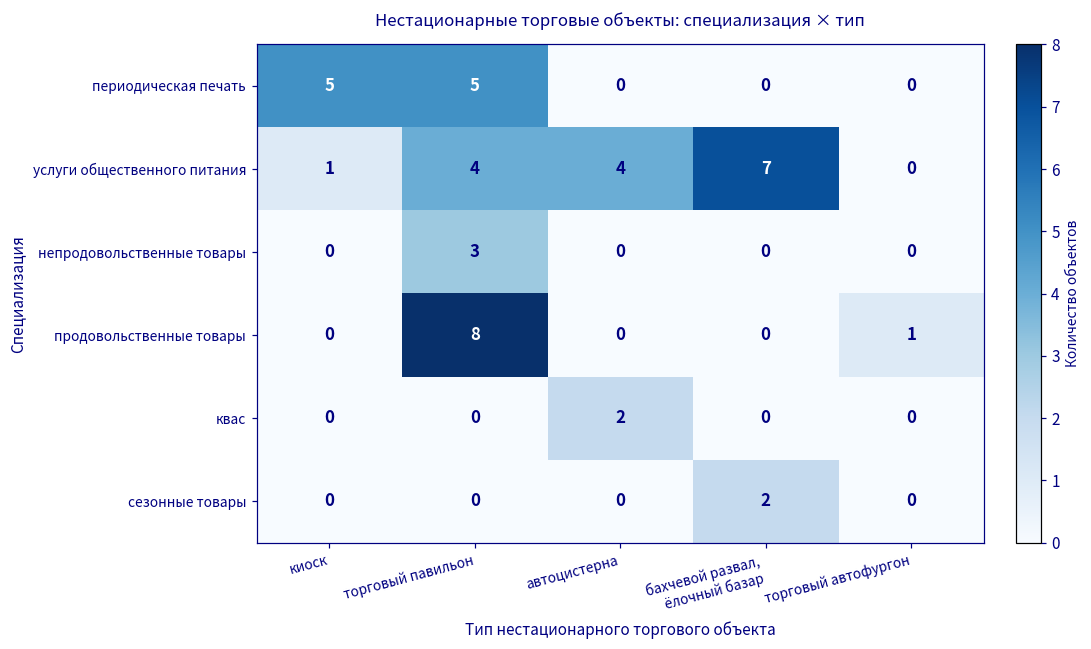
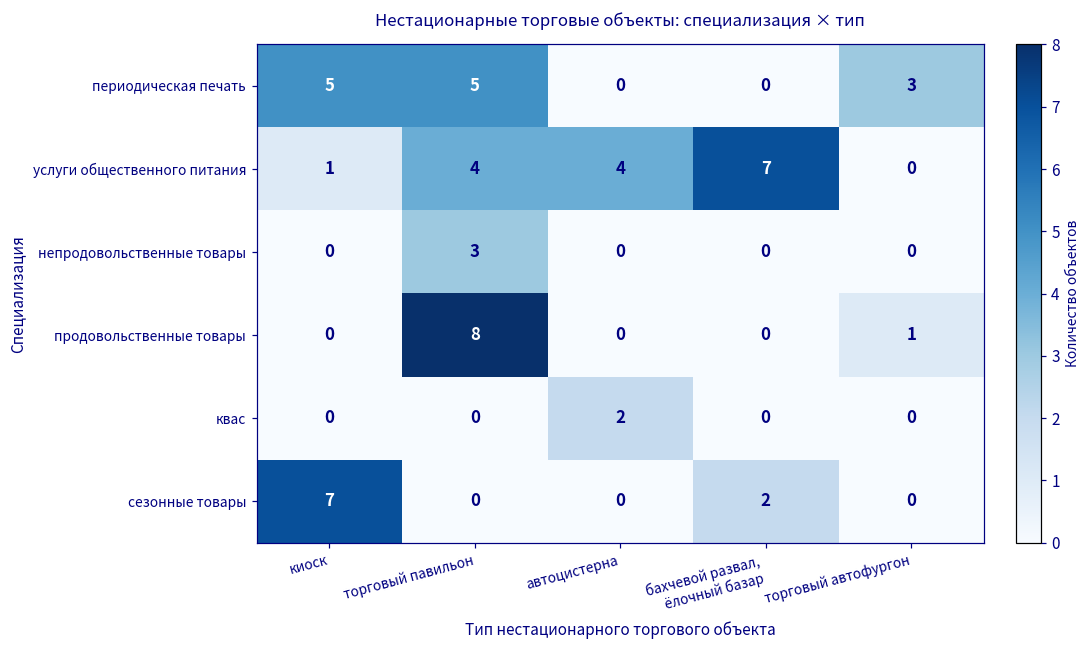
  {
    "периодическая печать": {
      "киоск": 5,
      "торговый павильон": 5,
      "автоцистерна": 0,
      "бахчевой развал, ёлочный базар": 0,
-     "торговый автофургон": 0
+     "торговый автофургон": 3
    },
    "услуги общественного питания": {
      "киоск": 1,
      "торговый павильон": 4,
      "автоцистерна": 4,
      "бахчевой развал, ёлочный базар": 7,
      "торговый автофургон": 0
    },
    "непродовольственные товары": {
      "киоск": 0,
      "торговый павильон": 3,
      "автоцистерна": 0,
      "бахчевой развал, ёлочный базар": 0,
      "торговый автофургон": 0
    },
    "продовольственные товары": {
      "киоск": 0,
      "торговый павильон": 8,
      "автоцистерна": 0,
      "бахчевой развал, ёлочный базар": 0,
      "торговый автофургон": 1
    },
    "квас": {
      "киоск": 0,
      "торговый павильон": 0,
      "автоцистерна": 2,
      "бахчевой развал, ёлочный базар": 0,
      "торговый автофургон": 0
    },
    "сезонные товары": {
-     "киоск": 0,
+     "киоск": 7,
      "торговый павильон": 0,
      "автоцистерна": 0,
      "бахчевой развал, ёлочный базар": 2,
      "торговый автофургон": 0
    }
  }
